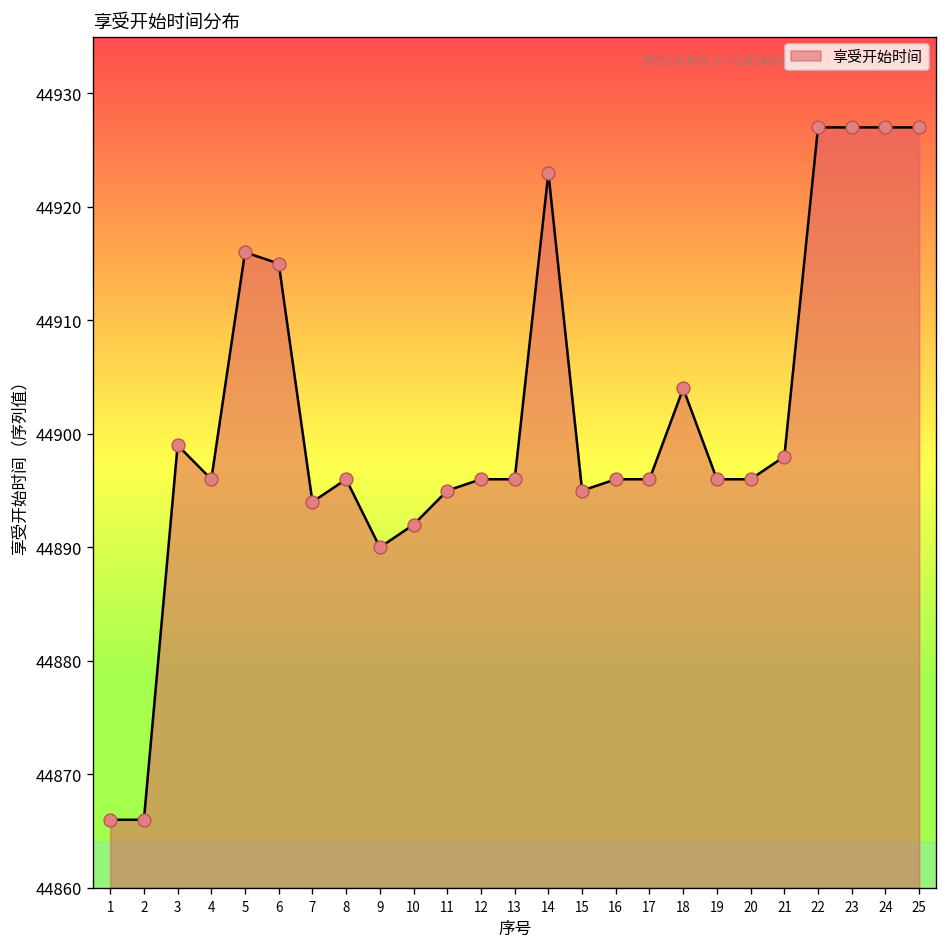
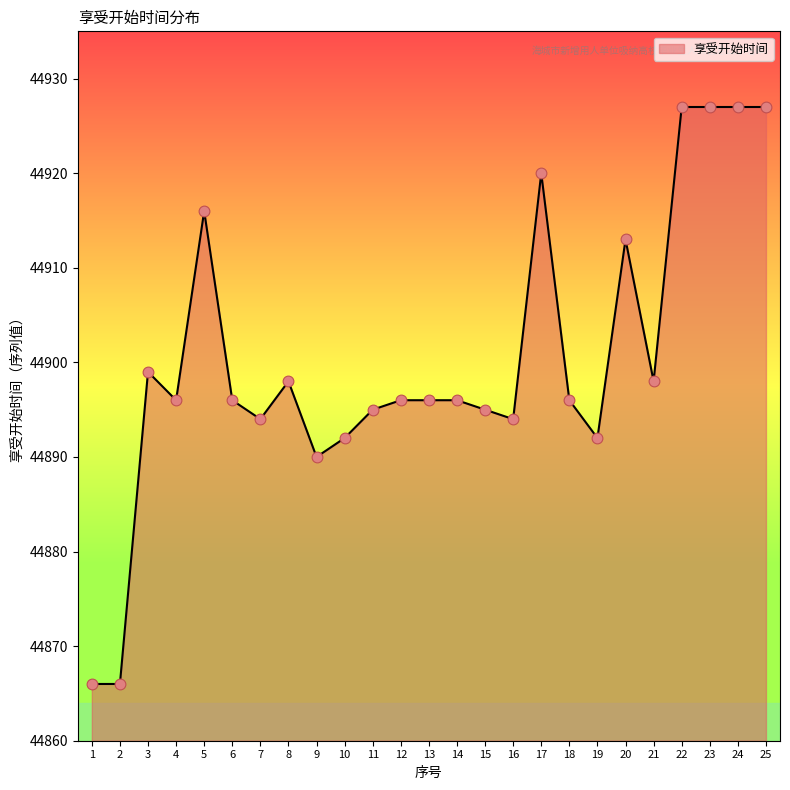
  {
    "1": 44866,
    "2": 44866,
    "3": 44899,
    "4": 44896,
    "5": 44916,
-   "6": 44915,
+   "6": 44896,
    "7": 44894,
-   "8": 44896,
+   "8": 44898,
    "9": 44890,
    "10": 44892,
    "11": 44895,
    "12": 44896,
    "13": 44896,
-   "14": 44923,
+   "14": 44896,
    "15": 44895,
-   "16": 44896,
-   "17": 44896,
-   "18": 44904,
-   "19": 44896,
-   "20": 44896,
+   "16": 44894,
+   "17": 44920,
+   "18": 44896,
+   "19": 44892,
+   "20": 44913,
    "21": 44898,
    "22": 44927,
    "23": 44927,
    "24": 44927,
    "25": 44927
  }
